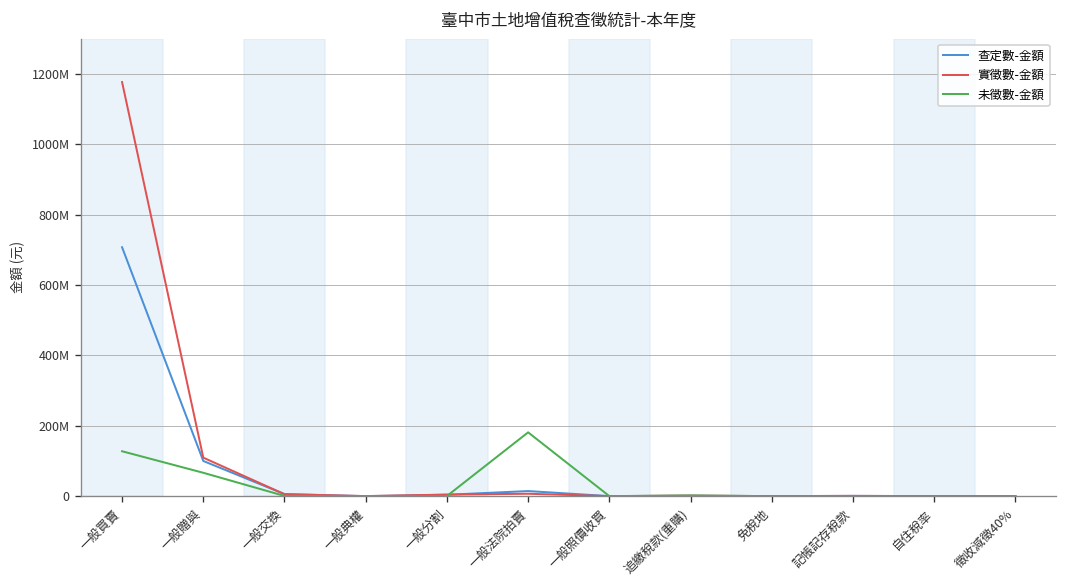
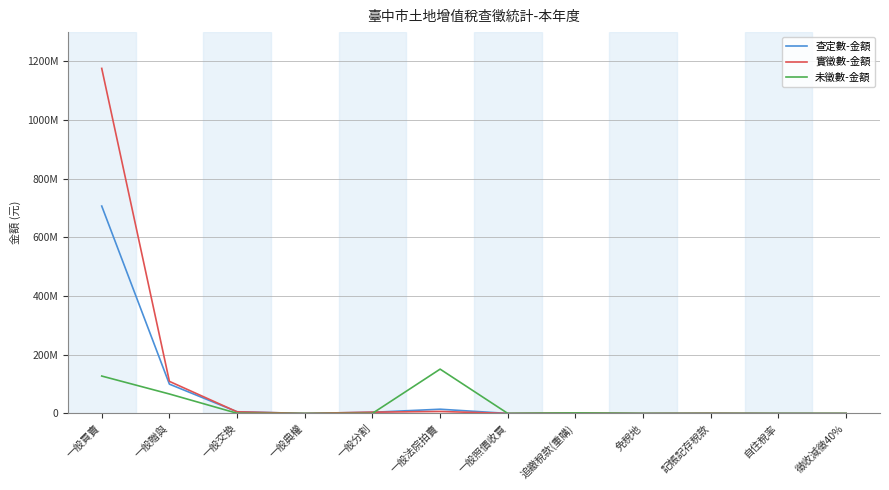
  {
    "查定數-金額": {
      "一般買賣": 710000000,
      "一般贈與": 100000000
    },
    "實徵數-金額": {
      "一般買賣": 1180000000,
      "一般贈與": 110000000
    },
    "未徵數-金額": {
      "一般買賣": 130000000,
      "一般贈與": 70000000,
-     "一般法院拍賣": 180000000
+     "一般法院拍賣": 150000000
    }
  }
